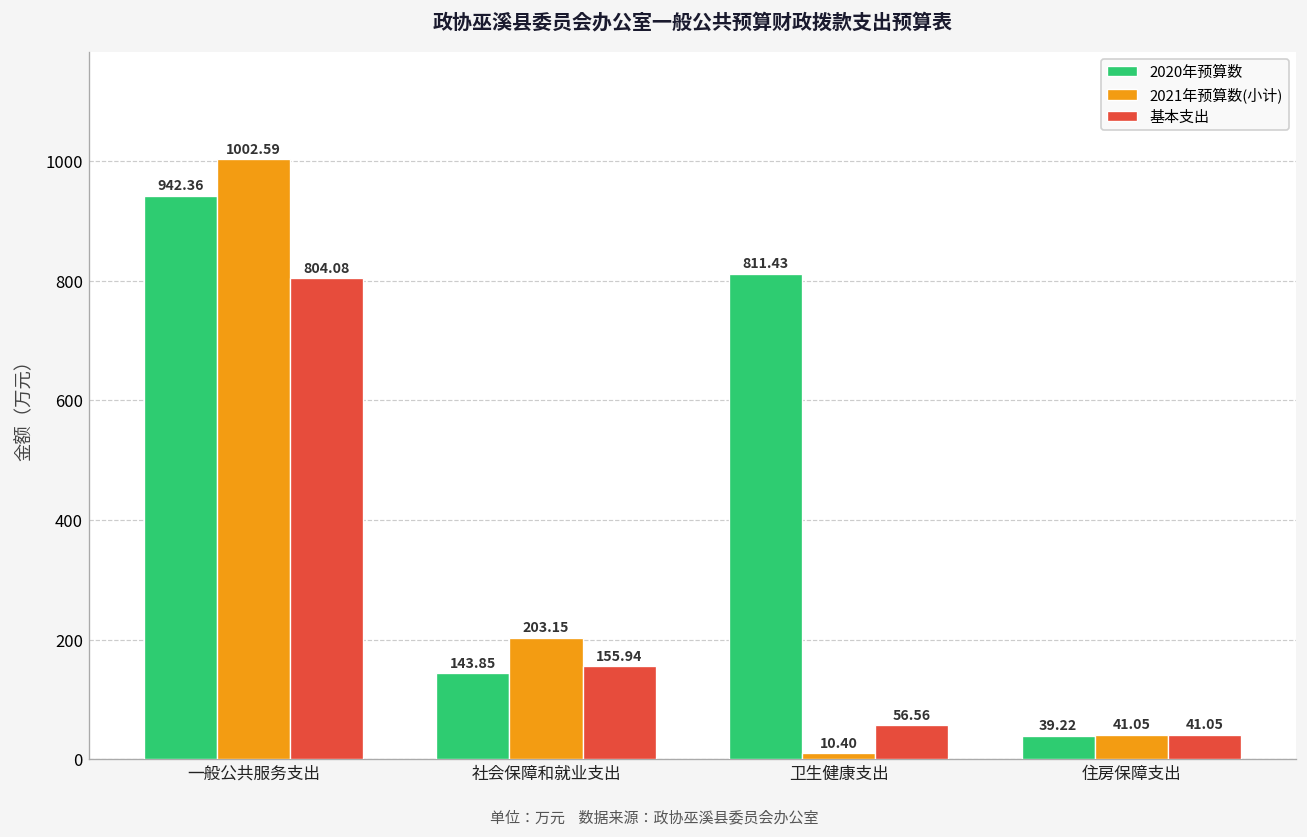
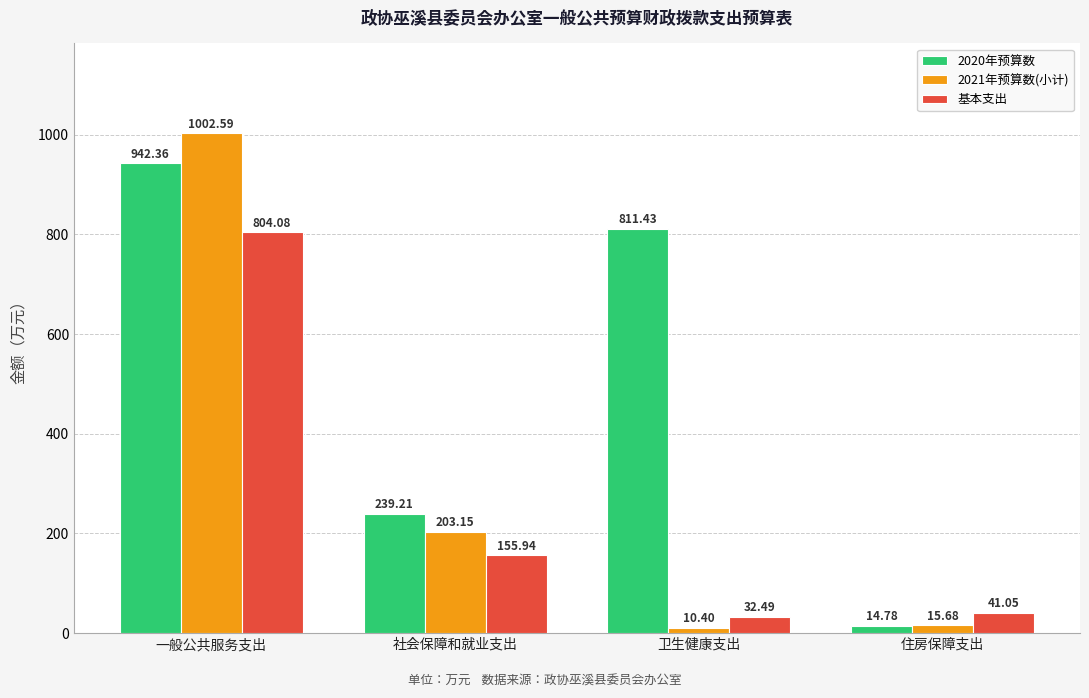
  {
    "2020年预算数": {
      "一般公共服务支出": 942.36,
-     "社会保障和就业支出": 143.85,
+     "社会保障和就业支出": 239.21,
      "卫生健康支出": 811.43,
-     "住房保障支出": 39.22
+     "住房保障支出": 14.78
    },
    "2021年预算数(小计)": {
      "一般公共服务支出": 1002.59,
      "社会保障和就业支出": 203.15,
      "卫生健康支出": 10.40,
-     "住房保障支出": 41.05
+     "住房保障支出": 15.68
    },
    "基本支出": {
      "一般公共服务支出": 804.08,
      "社会保障和就业支出": 155.94,
-     "卫生健康支出": 56.56,
+     "卫生健康支出": 32.49,
      "住房保障支出": 41.05
    }
  }
